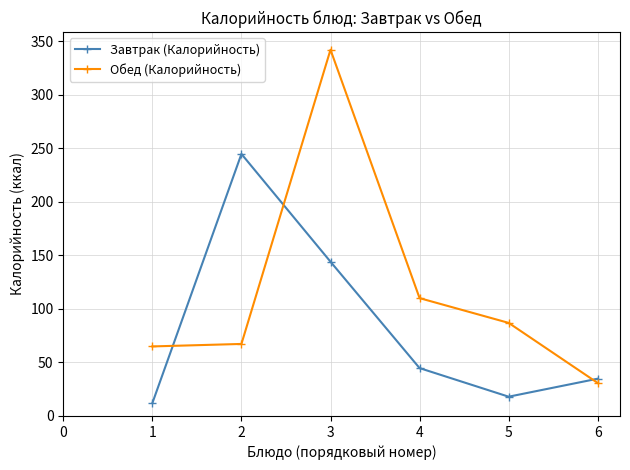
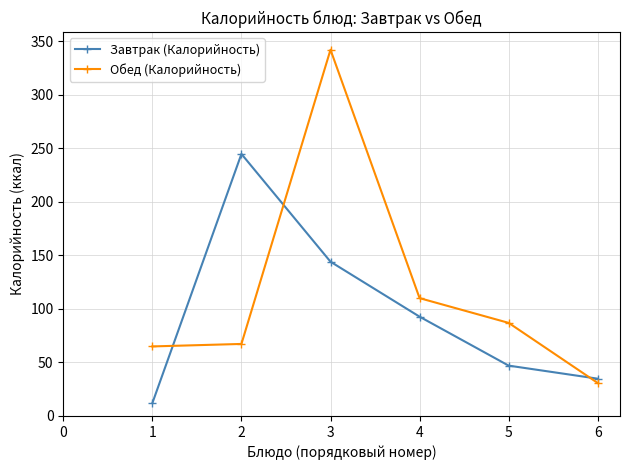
  {
    "Завтрак (Калорийность)": {
      "1": 12,
      "2": 245,
      "3": 144,
-     "4": 45,
-     "5": 18,
+     "4": 93,
+     "5": 47,
      "6": 35
    },
    "Обед (Калорийность)": {
      "1": 65,
      "2": 67,
      "3": 342,
      "4": 110,
      "5": 87,
      "6": 31
    }
  }
